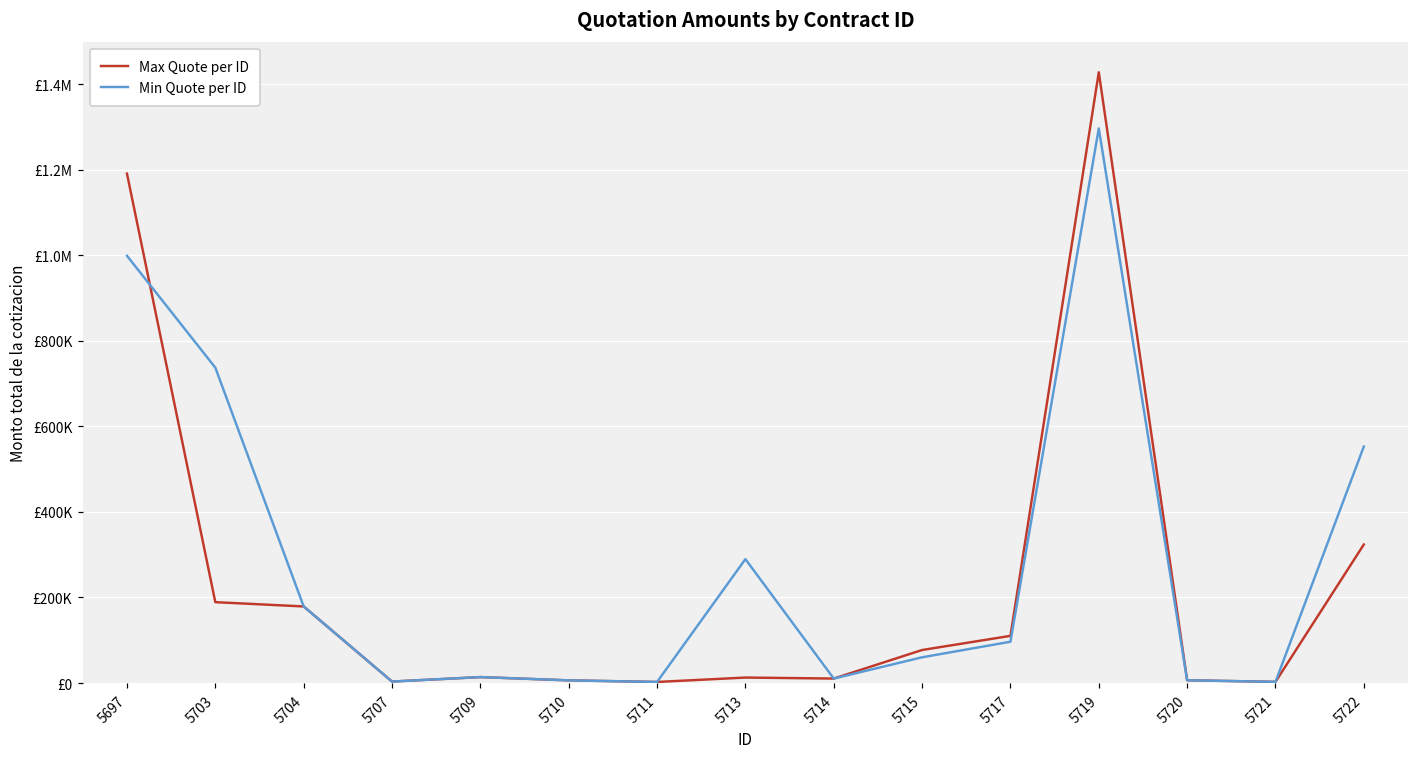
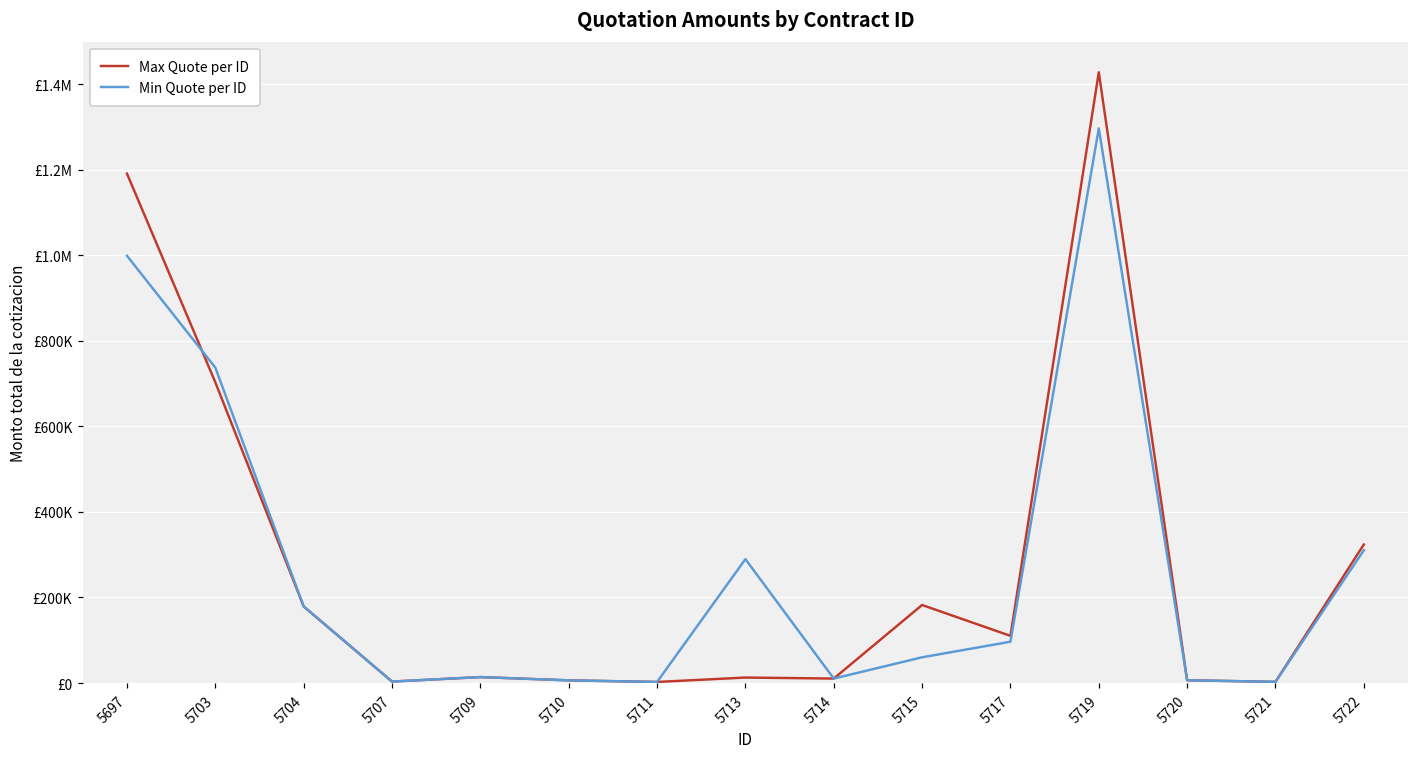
  {
    "Max Quote per ID": {
      "5697": "£1190000",
-     "5703": "£190000",
+     "5703": "£700000",
      "5713": "£10000",
-     "5715": "£80000",
+     "5715": "£180000",
      "5717": "£110000",
      "5719": "£1430000",
      "5722": "£320000"
    },
    "Min Quote per ID": {
      "5697": "£1000000",
      "5703": "£740000",
      "5713": "£290000",
      "5715": "£60000",
      "5717": "£100000",
      "5719": "£1300000",
-     "5722": "£550000"
+     "5722": "£310000"
    }
  }
